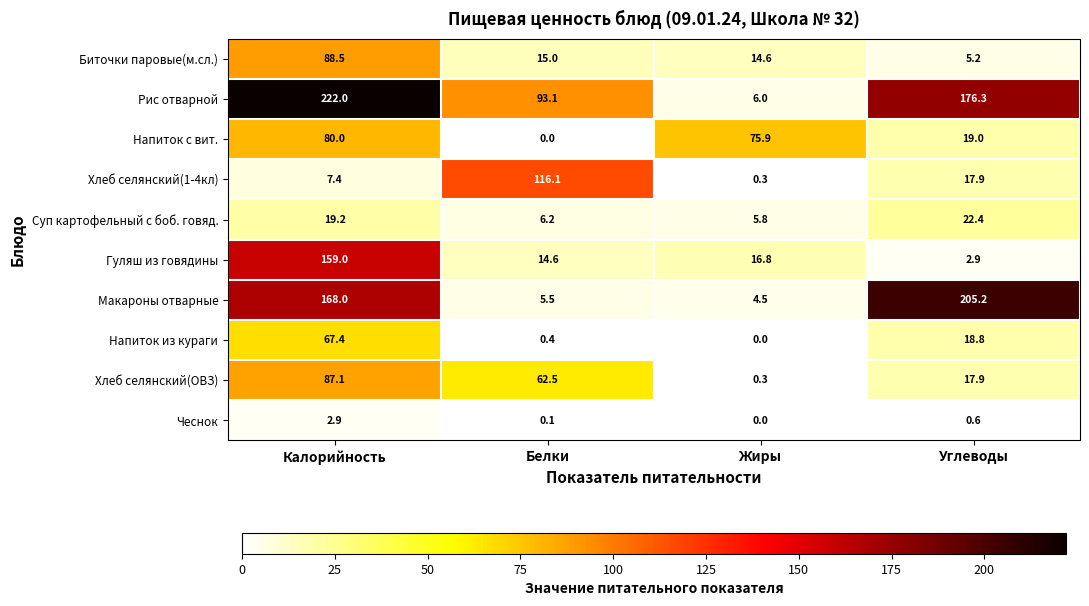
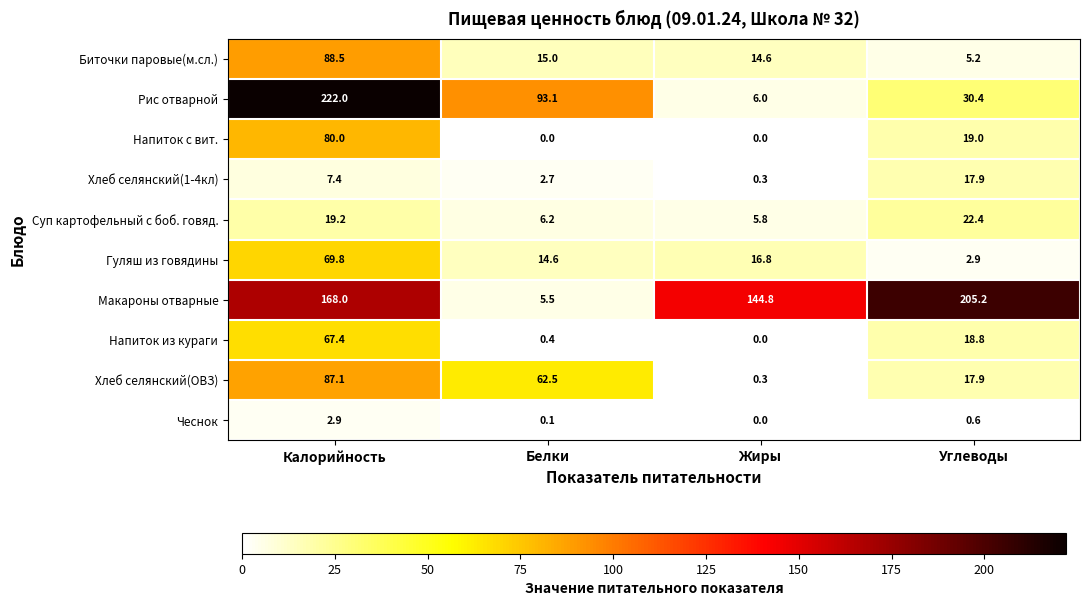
  {
    "Биточки паровые(м.сл.)": {
      "Калорийность": 88.5,
      "Белки": 15.0,
      "Жиры": 14.6,
      "Углеводы": 5.2
    },
    "Рис отварной": {
      "Калорийность": 222.0,
      "Белки": 93.1,
      "Жиры": 6.0,
-     "Углеводы": 176.3
+     "Углеводы": 30.4
    },
    "Напиток с вит.": {
      "Калорийность": 80.0,
      "Белки": 0.0,
-     "Жиры": 75.9,
+     "Жиры": 0.0,
      "Углеводы": 19.0
    },
    "Хлеб селянский(1-4кл)": {
      "Калорийность": 7.4,
-     "Белки": 116.1,
+     "Белки": 2.7,
      "Жиры": 0.3,
      "Углеводы": 17.9
    },
    "Суп картофельный с боб. говяд.": {
      "Калорийность": 19.2,
      "Белки": 6.2,
      "Жиры": 5.8,
      "Углеводы": 22.4
    },
    "Гуляш из говядины": {
-     "Калорийность": 159.0,
+     "Калорийность": 69.8,
      "Белки": 14.6,
      "Жиры": 16.8,
      "Углеводы": 2.9
    },
    "Макароны отварные": {
      "Калорийность": 168.0,
      "Белки": 5.5,
-     "Жиры": 4.5,
+     "Жиры": 144.8,
      "Углеводы": 205.2
    },
    "Напиток из кураги": {
      "Калорийность": 67.4,
      "Белки": 0.4,
      "Жиры": 0.0,
      "Углеводы": 18.8
    },
    "Хлеб селянский(ОВЗ)": {
      "Калорийность": 87.1,
      "Белки": 62.5,
      "Жиры": 0.3,
      "Углеводы": 17.9
    },
    "Чеснок": {
      "Калорийность": 2.9,
      "Белки": 0.1,
      "Жиры": 0.0,
      "Углеводы": 0.6
    }
  }
